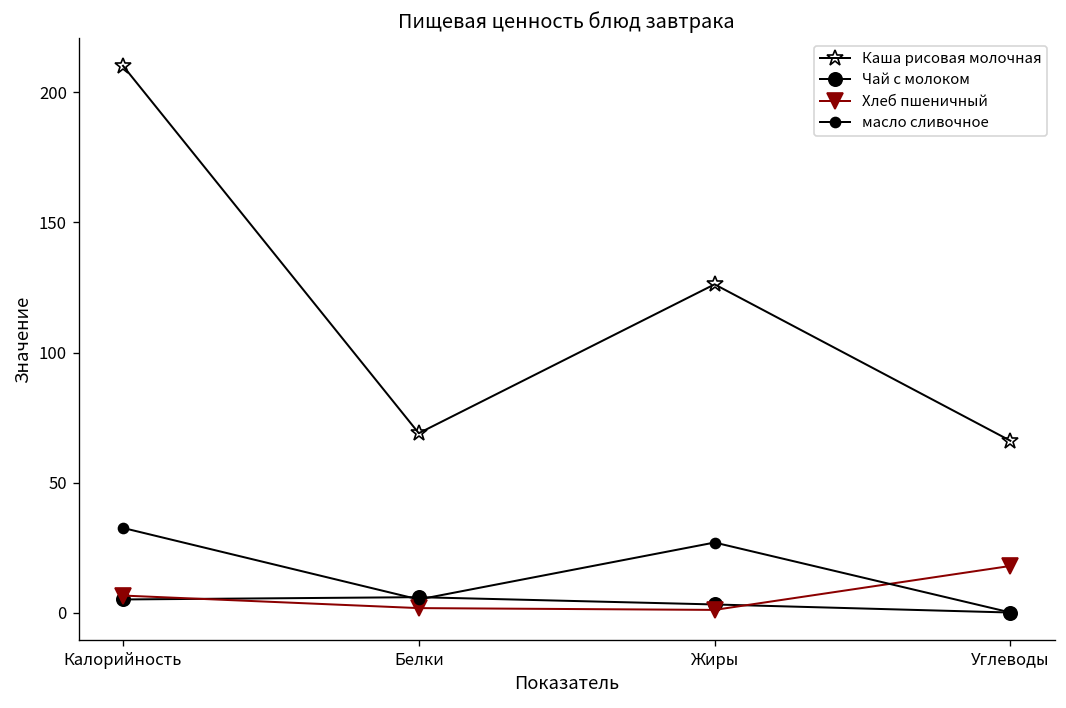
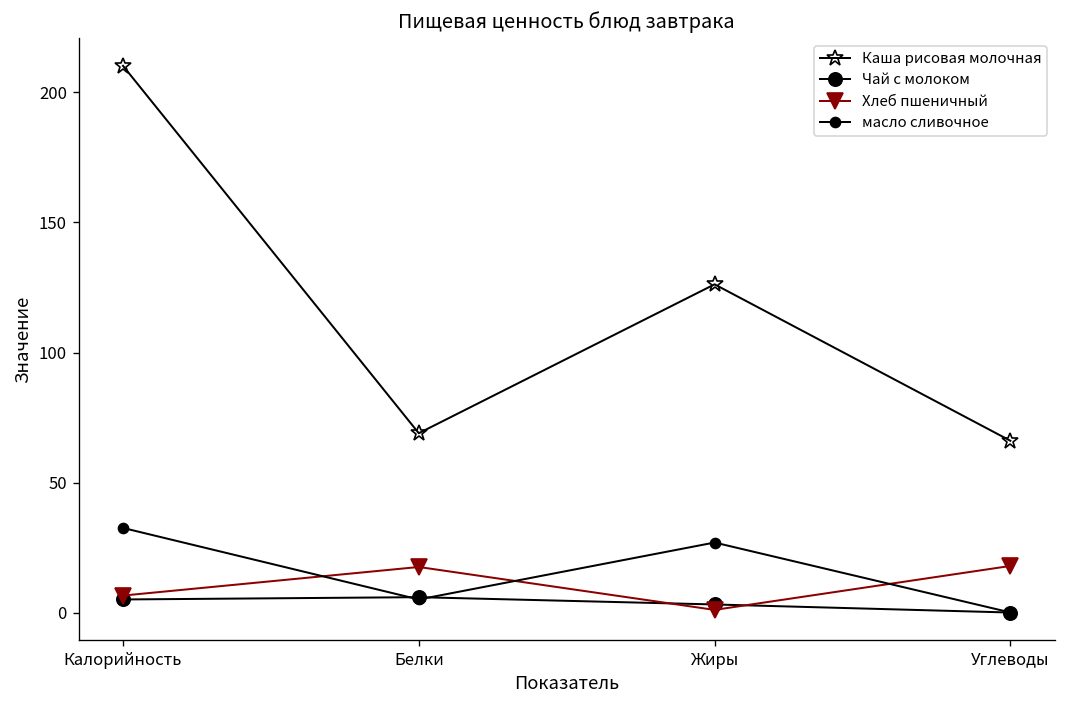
  {
    "Хлеб пшеничный": {
      "Калорийность": 7,
-     "Белки": 2,
+     "Белки": 18,
      "Жиры": 1,
      "Углеводы": 18
    }
  }
